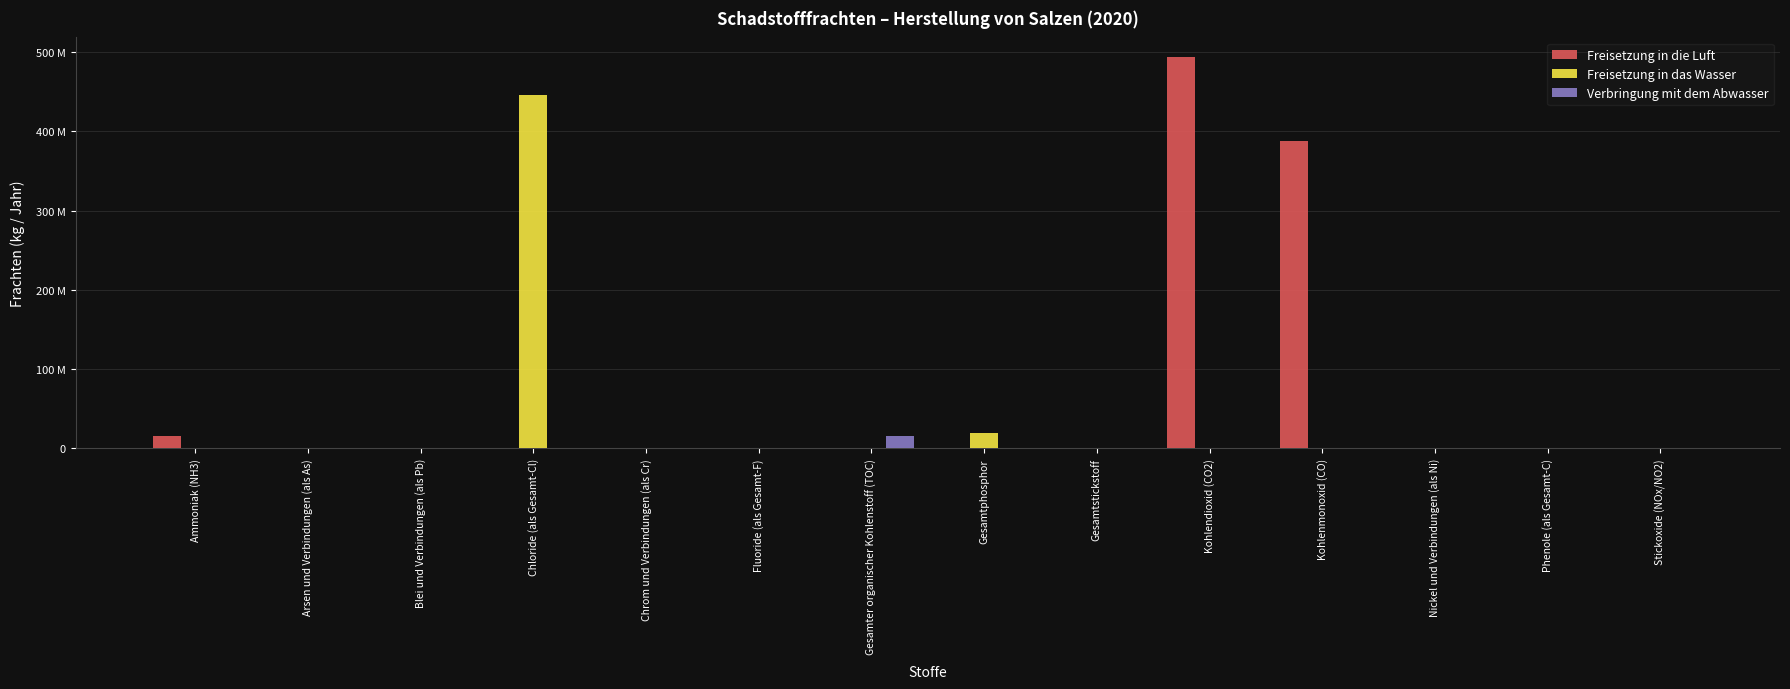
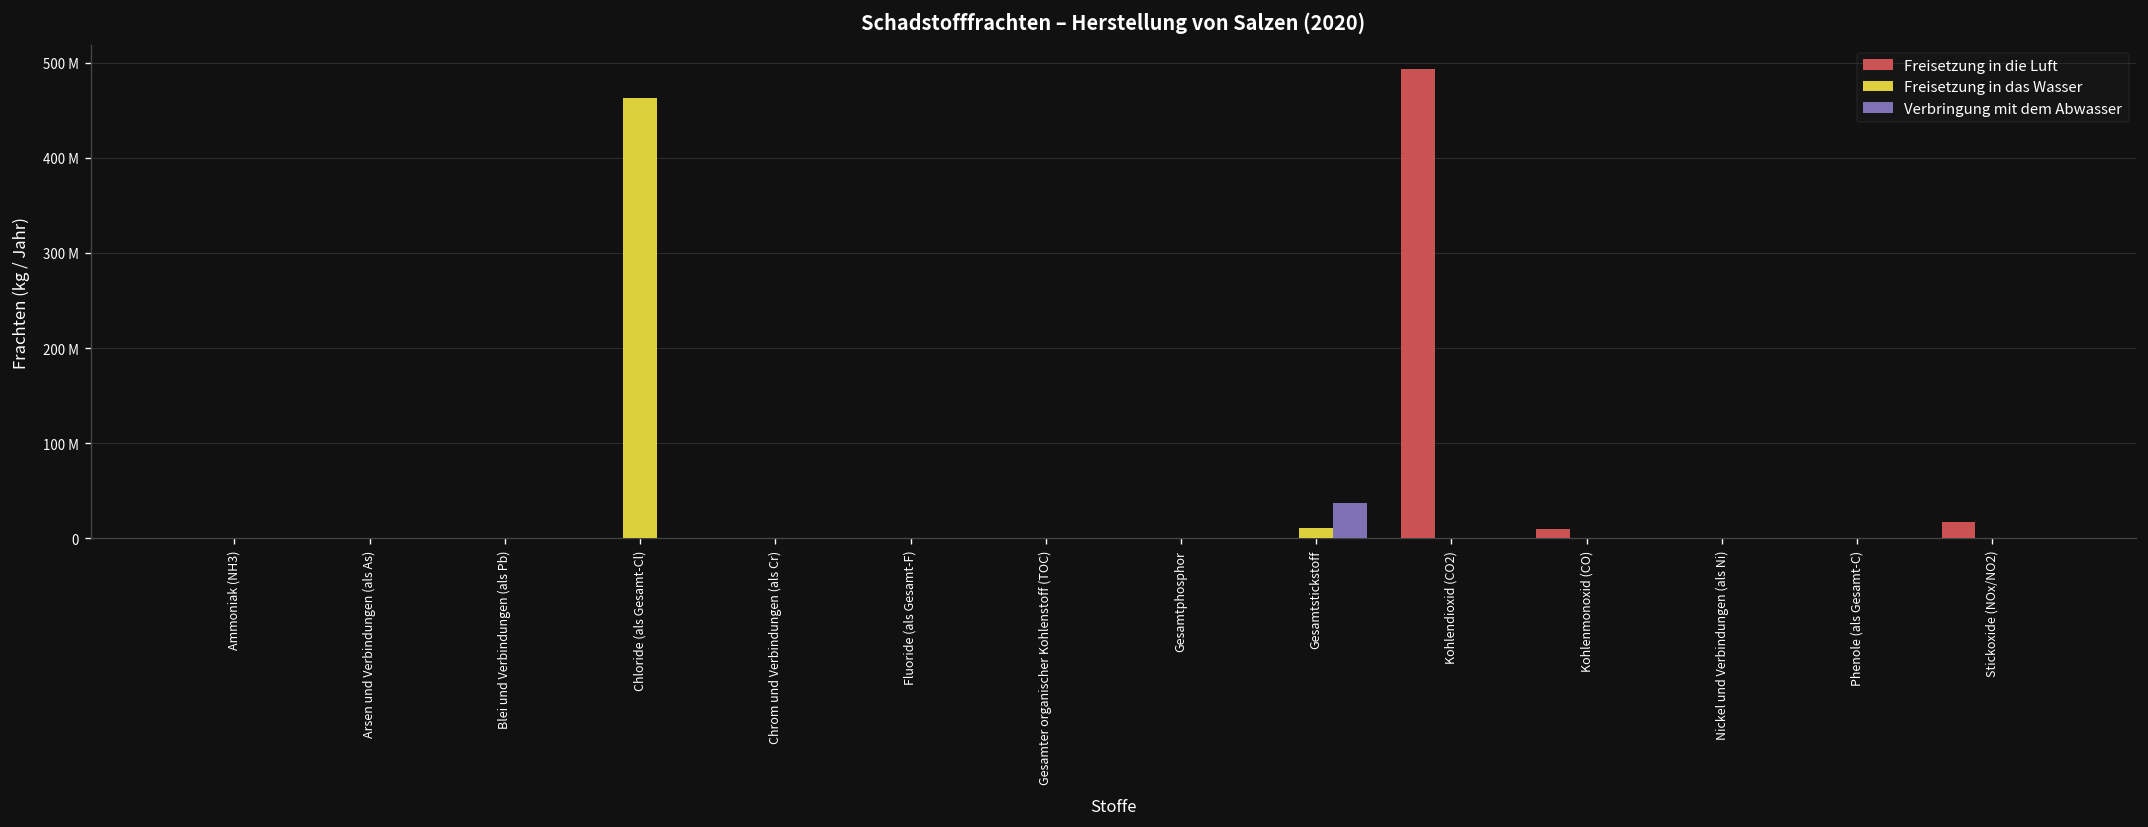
  {
    "Freisetzung in die Luft": {
-     "Ammoniak (NH3)": 20000000,
+     "Ammoniak (NH3)": 0,
      "Arsen und Verbindungen (als As)": 0,
      "Blei und Verbindungen (als Pb)": 0,
      "Chloride (als Gesamt-Cl)": 0,
      "Chrom und Verbindungen (als Cr)": 0,
      "Fluoride (als Gesamt-F)": 0,
      "Gesamter organischer Kohlenstoff (TOC)": 0,
      "Gesamtphosphor": 0,
      "Gesamtstickstoff": 0,
      "Kohlendioxid (CO2)": 490000000,
-     "Kohlenmonoxid (CO)": 390000000,
+     "Kohlenmonoxid (CO)": 10000000,
      "Nickel und Verbindungen (als Ni)": 0,
      "Phenole (als Gesamt-C)": 0,
-     "Stickoxide (NOx/NO2)": 0
+     "Stickoxide (NOx/NO2)": 20000000
    },
    "Freisetzung in das Wasser": {
      "Ammoniak (NH3)": 0,
-     "Chloride (als Gesamt-Cl)": 450000000,
+     "Chloride (als Gesamt-Cl)": 460000000,
      "Gesamter organischer Kohlenstoff (TOC)": 0,
-     "Gesamtphosphor": 20000000,
-     "Gesamtstickstoff": 0,
+     "Gesamtphosphor": 0,
+     "Gesamtstickstoff": 10000000,
      "Kohlendioxid (CO2)": 0,
      "Kohlenmonoxid (CO)": 0,
      "Stickoxide (NOx/NO2)": 0
    },
    "Verbringung mit dem Abwasser": {
      "Ammoniak (NH3)": 0,
      "Arsen und Verbindungen (als As)": 0,
      "Blei und Verbindungen (als Pb)": 0,
      "Chloride (als Gesamt-Cl)": 0,
      "Chrom und Verbindungen (als Cr)": 0,
      "Fluoride (als Gesamt-F)": 0,
-     "Gesamter organischer Kohlenstoff (TOC)": 20000000,
+     "Gesamter organischer Kohlenstoff (TOC)": 0,
      "Gesamtphosphor": 0,
-     "Gesamtstickstoff": 0,
+     "Gesamtstickstoff": 40000000,
      "Kohlendioxid (CO2)": 0,
      "Kohlenmonoxid (CO)": 0,
      "Nickel und Verbindungen (als Ni)": 0,
      "Phenole (als Gesamt-C)": 0,
      "Stickoxide (NOx/NO2)": 0
    }
  }
